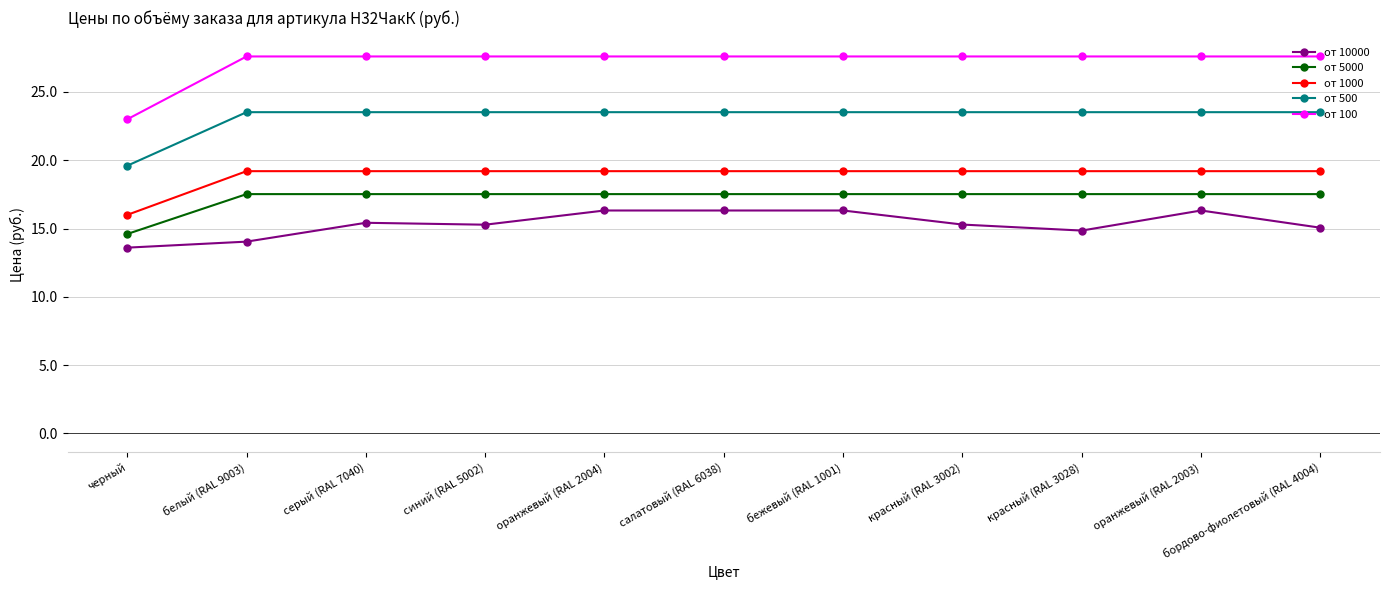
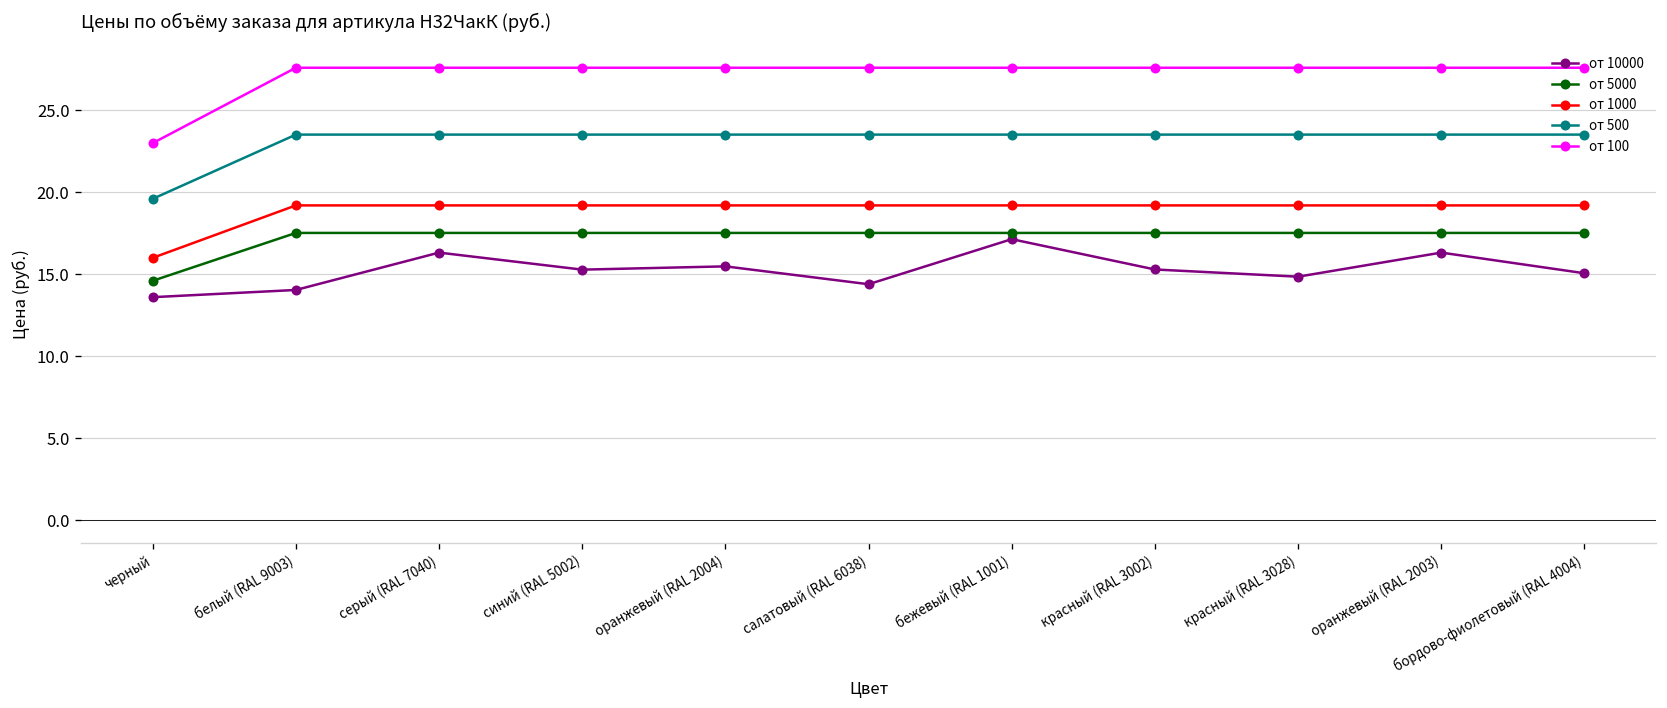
  {
    "от 10000": {
      "черный": 13.6,
      "белый (RAL 9003)": 14.0,
-     "серый (RAL 7040)": 15.4,
+     "серый (RAL 7040)": 16.3,
      "синий (RAL 5002)": 15.3,
-     "оранжевый (RAL 2004)": 16.3,
-     "салатовый (RAL 6038)": 16.3,
-     "бежевый (RAL 1001)": 16.3,
+     "оранжевый (RAL 2004)": 15.5,
+     "салатовый (RAL 6038)": 14.4,
+     "бежевый (RAL 1001)": 17.1,
      "красный (RAL 3002)": 15.3,
      "красный (RAL 3028)": 14.9,
      "оранжевый (RAL 2003)": 16.3,
      "бордово-фиолетовый (RAL 4004)": 15.1
    },
    "от 5000": {
      "черный": 14.6,
      "белый (RAL 9003)": 17.5,
      "серый (RAL 7040)": 17.5,
      "синий (RAL 5002)": 17.5,
      "оранжевый (RAL 2004)": 17.5,
      "салатовый (RAL 6038)": 17.5,
      "бежевый (RAL 1001)": 17.5,
      "красный (RAL 3002)": 17.5,
      "красный (RAL 3028)": 17.5,
      "оранжевый (RAL 2003)": 17.5,
      "бордово-фиолетовый (RAL 4004)": 17.5
    },
    "от 1000": {
      "черный": 16.0,
      "белый (RAL 9003)": 19.2,
      "серый (RAL 7040)": 19.2,
      "синий (RAL 5002)": 19.2,
      "оранжевый (RAL 2004)": 19.2,
      "салатовый (RAL 6038)": 19.2,
      "бежевый (RAL 1001)": 19.2,
      "красный (RAL 3002)": 19.2,
      "красный (RAL 3028)": 19.2,
      "оранжевый (RAL 2003)": 19.2,
      "бордово-фиолетовый (RAL 4004)": 19.2
    },
    "от 500": {
      "черный": 19.6,
      "белый (RAL 9003)": 23.5,
      "серый (RAL 7040)": 23.5,
      "синий (RAL 5002)": 23.5,
      "оранжевый (RAL 2004)": 23.5,
      "салатовый (RAL 6038)": 23.5,
      "бежевый (RAL 1001)": 23.5,
      "красный (RAL 3002)": 23.5,
      "красный (RAL 3028)": 23.5,
      "оранжевый (RAL 2003)": 23.5,
      "бордово-фиолетовый (RAL 4004)": 23.5
    },
    "от 100": {
      "черный": 23.0,
      "белый (RAL 9003)": 27.6,
      "серый (RAL 7040)": 27.6,
      "синий (RAL 5002)": 27.6,
      "оранжевый (RAL 2004)": 27.6,
      "салатовый (RAL 6038)": 27.6,
      "бежевый (RAL 1001)": 27.6,
      "красный (RAL 3002)": 27.6,
      "красный (RAL 3028)": 27.6,
      "оранжевый (RAL 2003)": 27.6,
      "бордово-фиолетовый (RAL 4004)": 27.6
    }
  }
